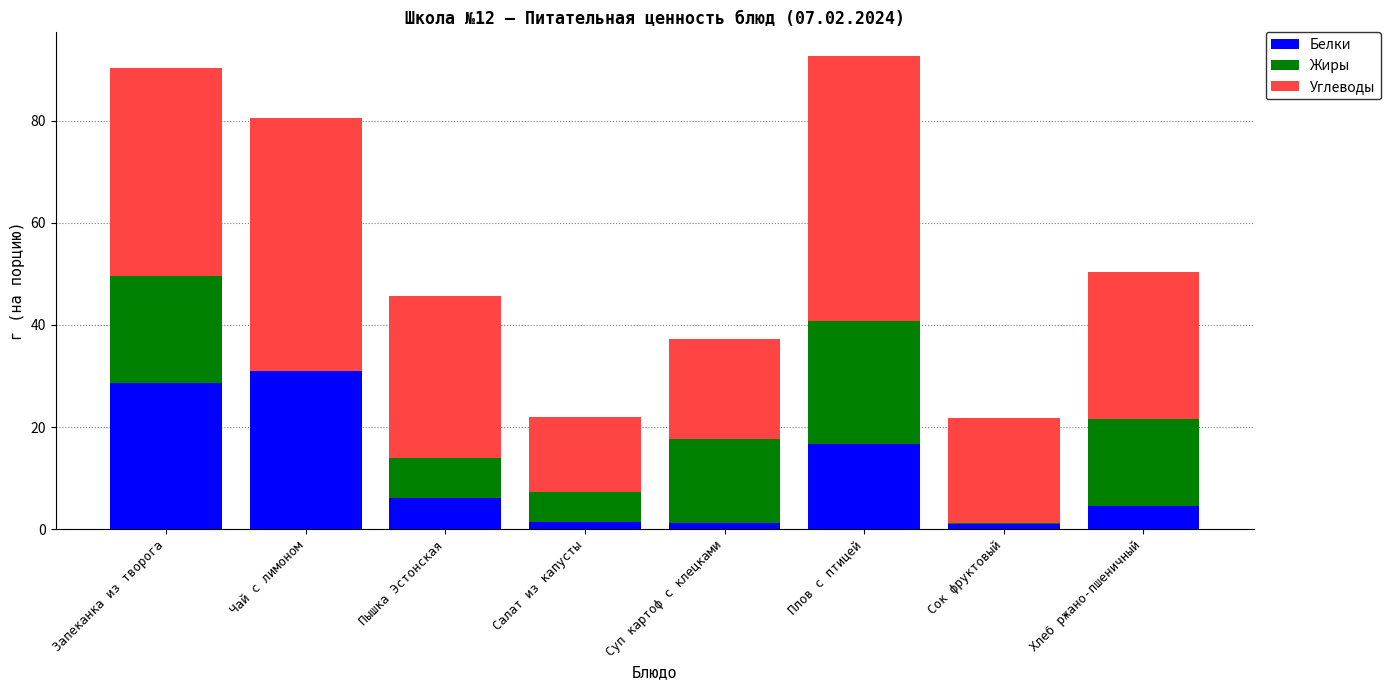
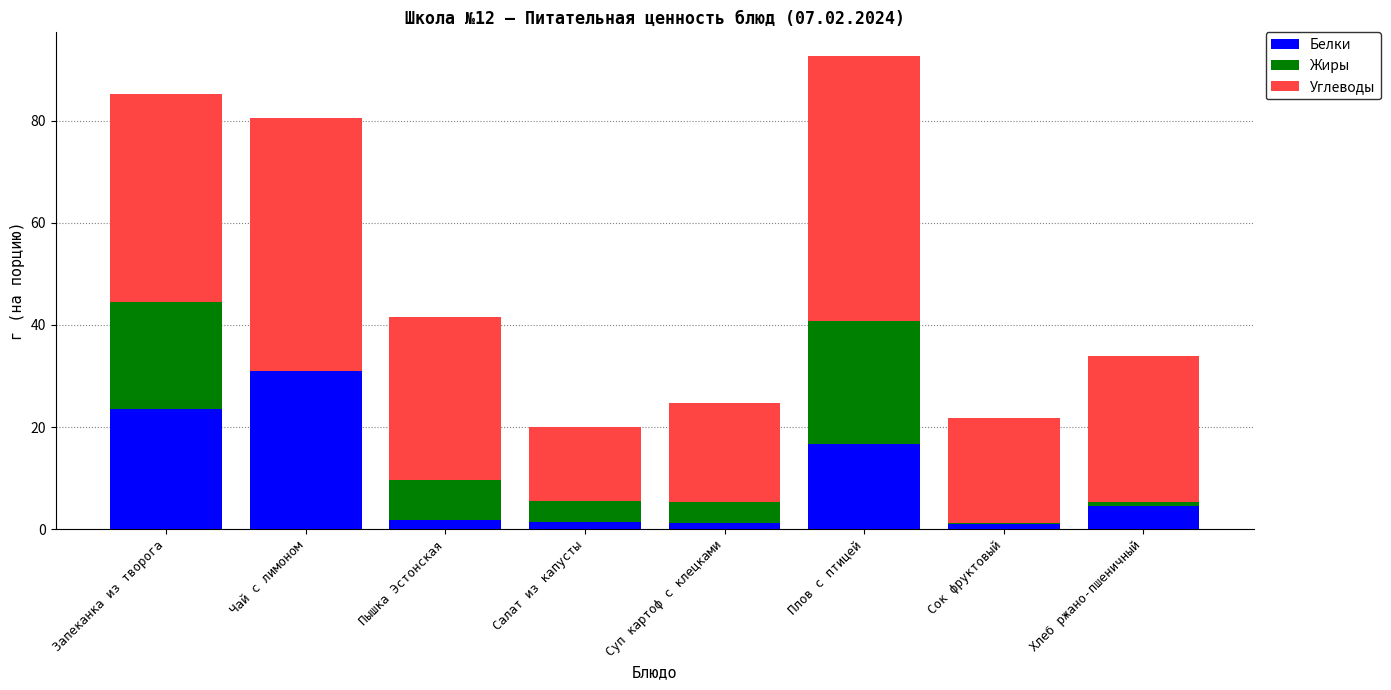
  {
    "Белки": {
-     "Запеканка из творога": 29,
+     "Запеканка из творога": 24,
      "Чай с лимоном": 31,
-     "Пышка Эстонская": 6,
+     "Пышка Эстонская": 2,
      "Салат из капусты": 1,
      "Суп картоф с клецками": 1,
      "Плов с птицей": 17,
      "Сок фруктовый": 1,
      "Хлеб ржано-пшеничный": 5
    },
    "Жиры": {
      "Запеканка из творога": 21,
      "Пышка Эстонская": 8,
-     "Салат из капусты": 6,
-     "Суп картоф с клецками": 17,
+     "Салат из капусты": 4,
+     "Суп картоф с клецками": 4,
      "Плов с птицей": 24,
-     "Хлеб ржано-пшеничный": 17
+     "Хлеб ржано-пшеничный": 1
    },
    "Углеводы": {
      "Запеканка из творога": 41,
      "Чай с лимоном": 50,
      "Пышка Эстонская": 32,
      "Салат из капусты": 15,
      "Суп картоф с клецками": 20,
      "Плов с птицей": 52,
      "Сок фруктовый": 21,
      "Хлеб ржано-пшеничный": 29
    }
  }
